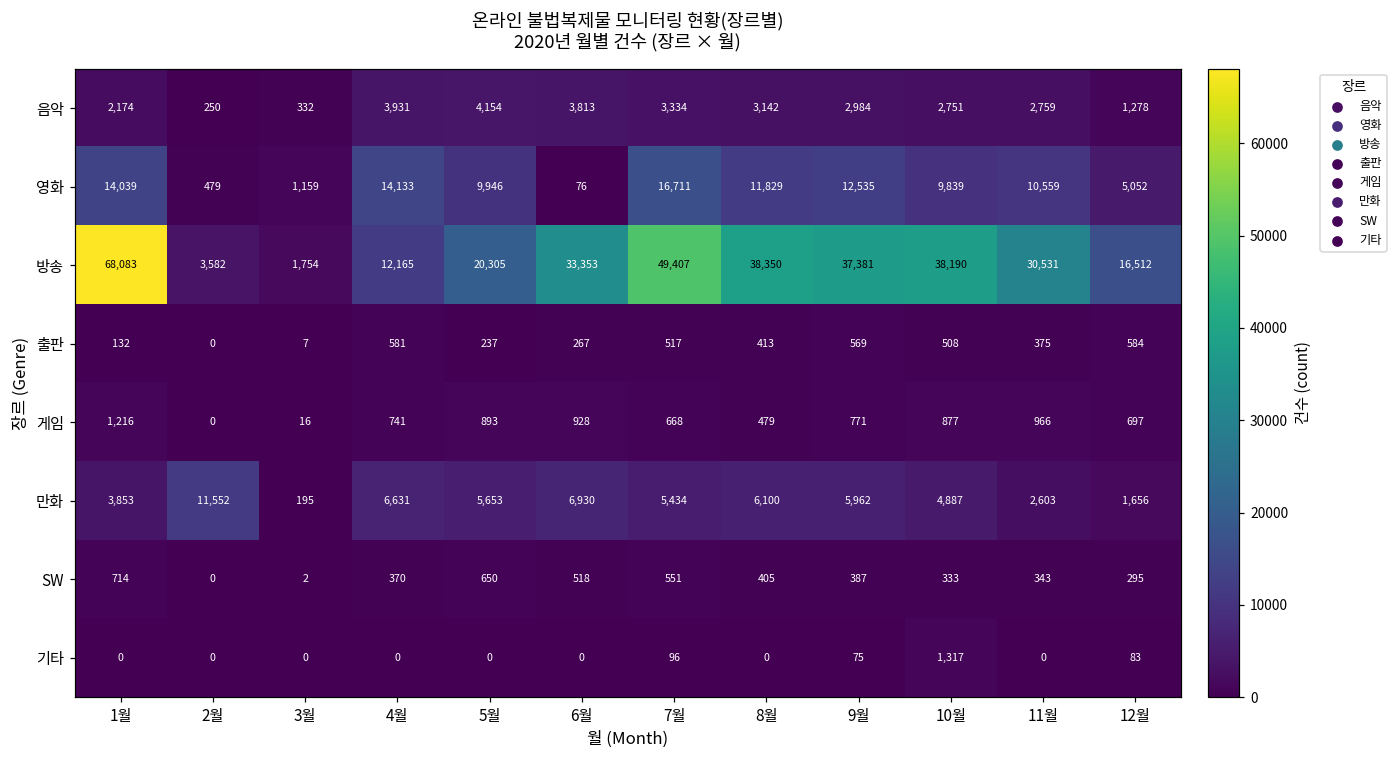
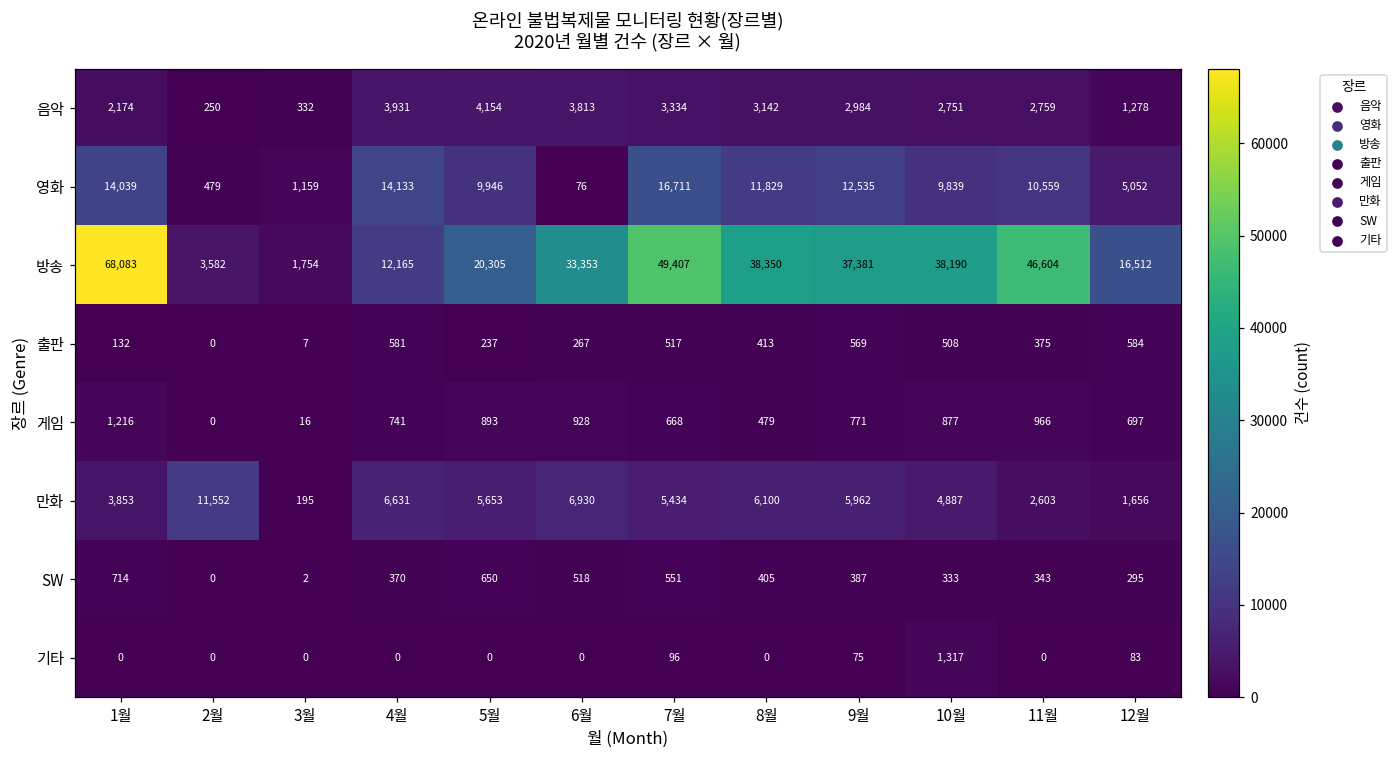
  {
    "음악": {
      "1월": "2,174",
      "2월": "250",
      "3월": "332",
      "4월": "3,931",
      "5월": "4,154",
      "6월": "3,813",
      "7월": "3,334",
      "8월": "3,142",
      "9월": "2,984",
      "10월": "2,751",
      "11월": "2,759",
      "12월": "1,278"
    },
    "영화": {
      "1월": "14,039",
      "2월": "479",
      "3월": "1,159",
      "4월": "14,133",
      "5월": "9,946",
      "6월": "76",
      "7월": "16,711",
      "8월": "11,829",
      "9월": "12,535",
      "10월": "9,839",
      "11월": "10,559",
      "12월": "5,052"
    },
    "방송": {
      "1월": "68,083",
      "2월": "3,582",
      "3월": "1,754",
      "4월": "12,165",
      "5월": "20,305",
      "6월": "33,353",
      "7월": "49,407",
      "8월": "38,350",
      "9월": "37,381",
      "10월": "38,190",
-     "11월": "30,531",
+     "11월": "46,604",
      "12월": "16,512"
    },
    "출판": {
      "1월": "132",
      "2월": "0",
      "3월": "7",
      "4월": "581",
      "5월": "237",
      "6월": "267",
      "7월": "517",
      "8월": "413",
      "9월": "569",
      "10월": "508",
      "11월": "375",
      "12월": "584"
    },
    "게임": {
      "1월": "1,216",
      "2월": "0",
      "3월": "16",
      "4월": "741",
      "5월": "893",
      "6월": "928",
      "7월": "668",
      "8월": "479",
      "9월": "771",
      "10월": "877",
      "11월": "966",
      "12월": "697"
    },
    "만화": {
      "1월": "3,853",
      "2월": "11,552",
      "3월": "195",
      "4월": "6,631",
      "5월": "5,653",
      "6월": "6,930",
      "7월": "5,434",
      "8월": "6,100",
      "9월": "5,962",
      "10월": "4,887",
      "11월": "2,603",
      "12월": "1,656"
    },
    "SW": {
      "1월": "714",
      "2월": "0",
      "3월": "2",
      "4월": "370",
      "5월": "650",
      "6월": "518",
      "7월": "551",
      "8월": "405",
      "9월": "387",
      "10월": "333",
      "11월": "343",
      "12월": "295"
    },
    "기타": {
      "1월": "0",
      "2월": "0",
      "3월": "0",
      "4월": "0",
      "5월": "0",
      "6월": "0",
      "7월": "96",
      "8월": "0",
      "9월": "75",
      "10월": "1,317",
      "11월": "0",
      "12월": "83"
    }
  }
